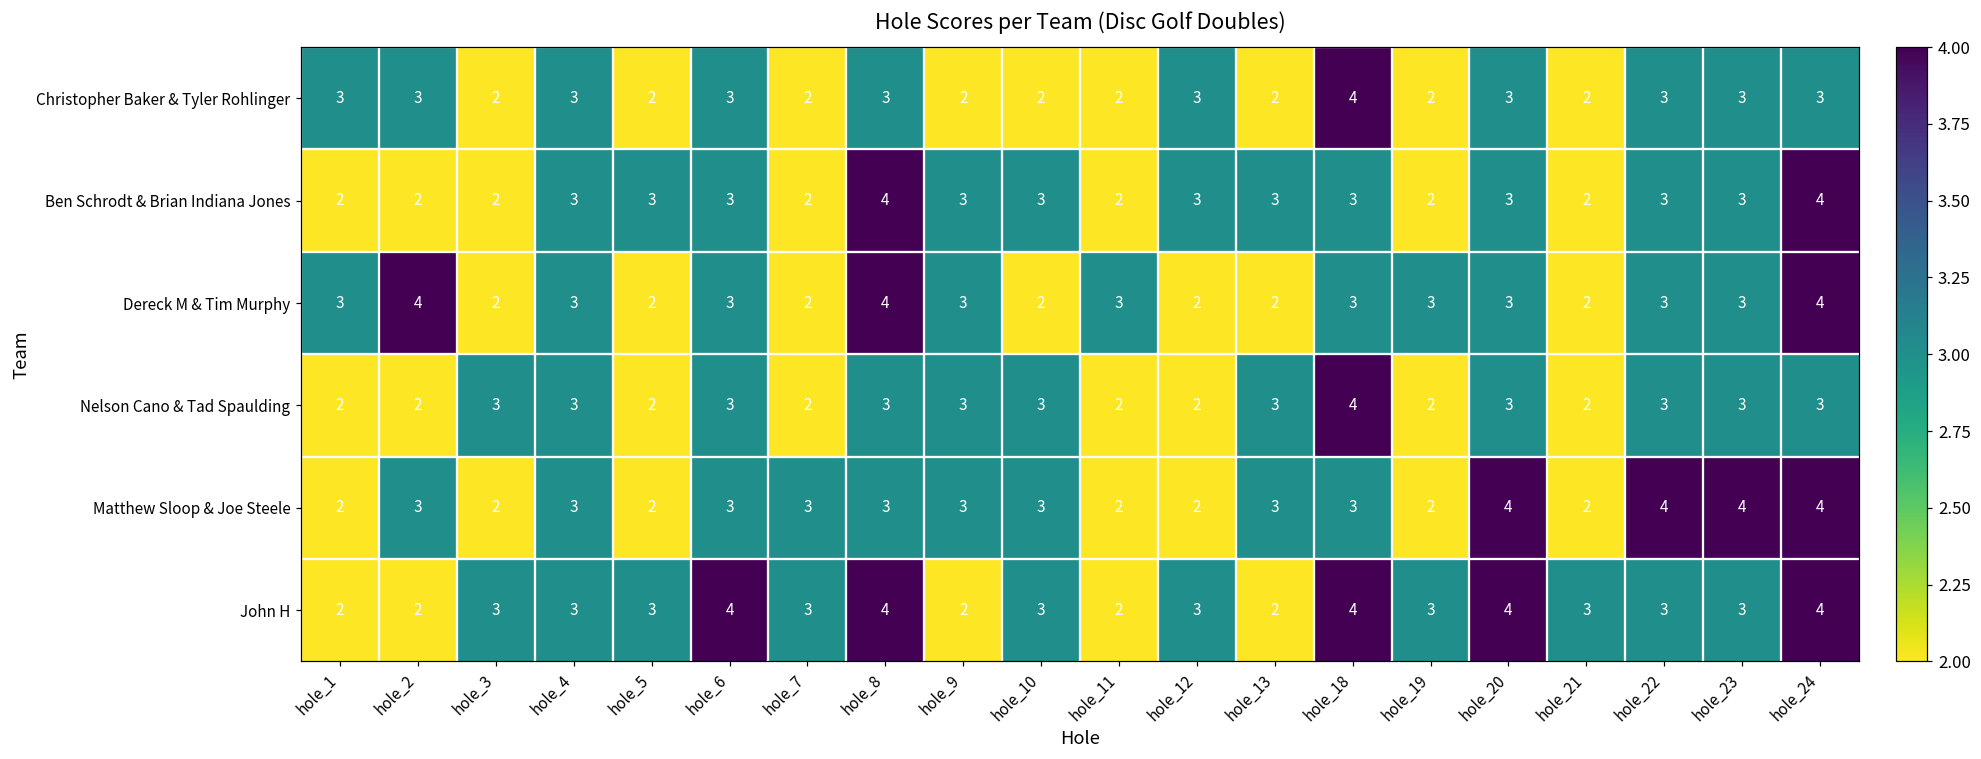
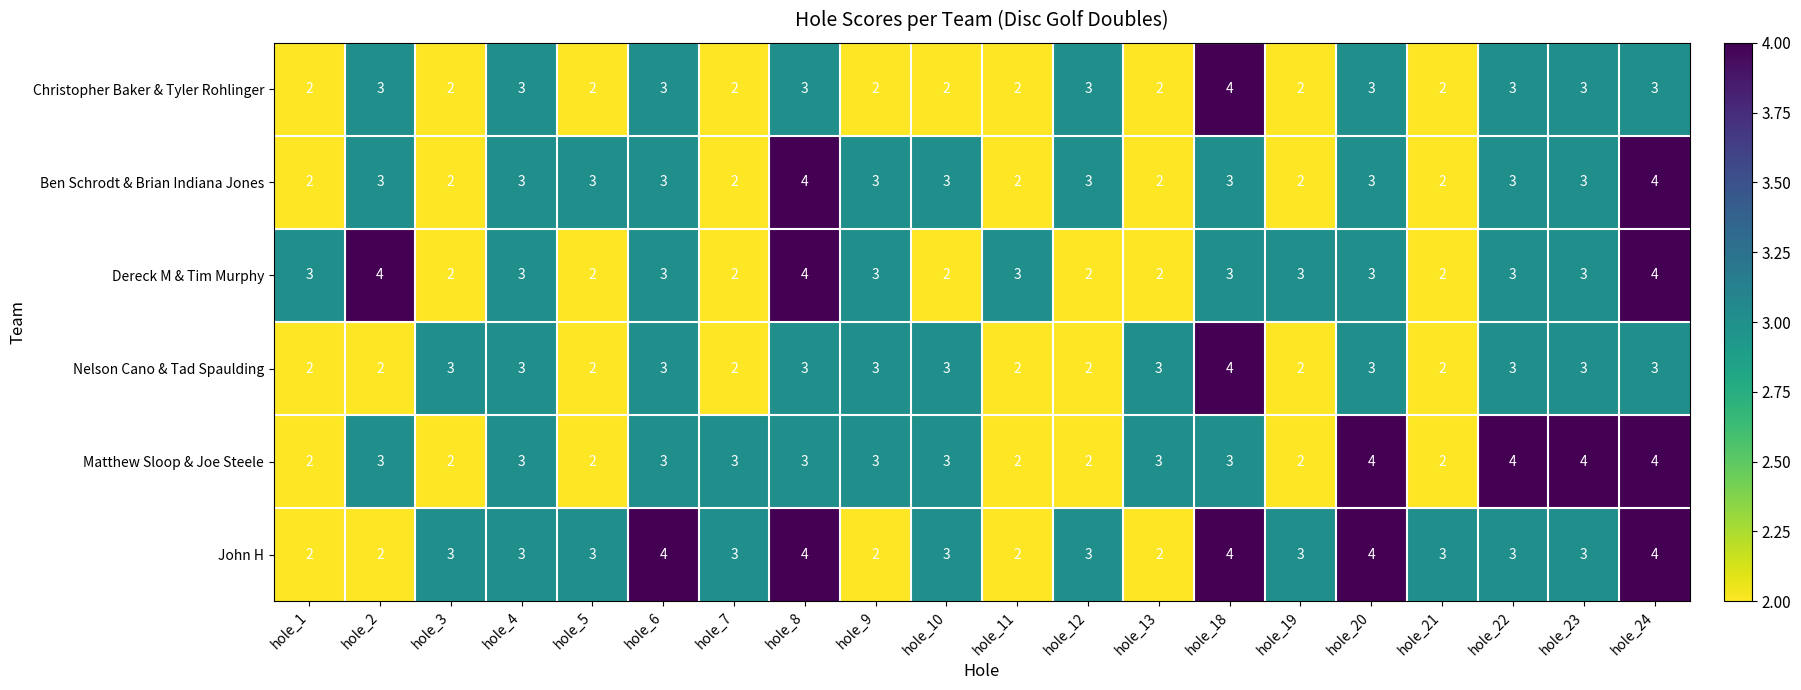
  {
    "Christopher Baker & Tyler Rohlinger": {
-     "hole_1": 3,
+     "hole_1": 2,
      "hole_2": 3,
      "hole_3": 2,
      "hole_4": 3,
      "hole_5": 2,
      "hole_6": 3,
      "hole_7": 2,
      "hole_8": 3,
      "hole_9": 2,
      "hole_10": 2,
      "hole_11": 2,
      "hole_12": 3,
      "hole_13": 2,
      "hole_18": 4,
      "hole_19": 2,
      "hole_20": 3,
      "hole_21": 2,
      "hole_22": 3,
      "hole_23": 3,
      "hole_24": 3
    },
    "Ben Schrodt & Brian Indiana Jones": {
      "hole_1": 2,
-     "hole_2": 2,
+     "hole_2": 3,
      "hole_3": 2,
      "hole_4": 3,
      "hole_5": 3,
      "hole_6": 3,
      "hole_7": 2,
      "hole_8": 4,
      "hole_9": 3,
      "hole_10": 3,
      "hole_11": 2,
      "hole_12": 3,
-     "hole_13": 3,
+     "hole_13": 2,
      "hole_18": 3,
      "hole_19": 2,
      "hole_20": 3,
      "hole_21": 2,
      "hole_22": 3,
      "hole_23": 3,
      "hole_24": 4
    },
    "Dereck M & Tim Murphy": {
      "hole_1": 3,
      "hole_2": 4,
      "hole_3": 2,
      "hole_4": 3,
      "hole_5": 2,
      "hole_6": 3,
      "hole_7": 2,
      "hole_8": 4,
      "hole_9": 3,
      "hole_10": 2,
      "hole_11": 3,
      "hole_12": 2,
      "hole_13": 2,
      "hole_18": 3,
      "hole_19": 3,
      "hole_20": 3,
      "hole_21": 2,
      "hole_22": 3,
      "hole_23": 3,
      "hole_24": 4
    },
    "Nelson Cano & Tad Spaulding": {
      "hole_1": 2,
      "hole_2": 2,
      "hole_3": 3,
      "hole_4": 3,
      "hole_5": 2,
      "hole_6": 3,
      "hole_7": 2,
      "hole_8": 3,
      "hole_9": 3,
      "hole_10": 3,
      "hole_11": 2,
      "hole_12": 2,
      "hole_13": 3,
      "hole_18": 4,
      "hole_19": 2,
      "hole_20": 3,
      "hole_21": 2,
      "hole_22": 3,
      "hole_23": 3,
      "hole_24": 3
    },
    "Matthew Sloop & Joe Steele": {
      "hole_1": 2,
      "hole_2": 3,
      "hole_3": 2,
      "hole_4": 3,
      "hole_5": 2,
      "hole_6": 3,
      "hole_7": 3,
      "hole_8": 3,
      "hole_9": 3,
      "hole_10": 3,
      "hole_11": 2,
      "hole_12": 2,
      "hole_13": 3,
      "hole_18": 3,
      "hole_19": 2,
      "hole_20": 4,
      "hole_21": 2,
      "hole_22": 4,
      "hole_23": 4,
      "hole_24": 4
    },
    "John H": {
      "hole_1": 2,
      "hole_2": 2,
      "hole_3": 3,
      "hole_4": 3,
      "hole_5": 3,
      "hole_6": 4,
      "hole_7": 3,
      "hole_8": 4,
      "hole_9": 2,
      "hole_10": 3,
      "hole_11": 2,
      "hole_12": 3,
      "hole_13": 2,
      "hole_18": 4,
      "hole_19": 3,
      "hole_20": 4,
      "hole_21": 3,
      "hole_22": 3,
      "hole_23": 3,
      "hole_24": 4
    }
  }
